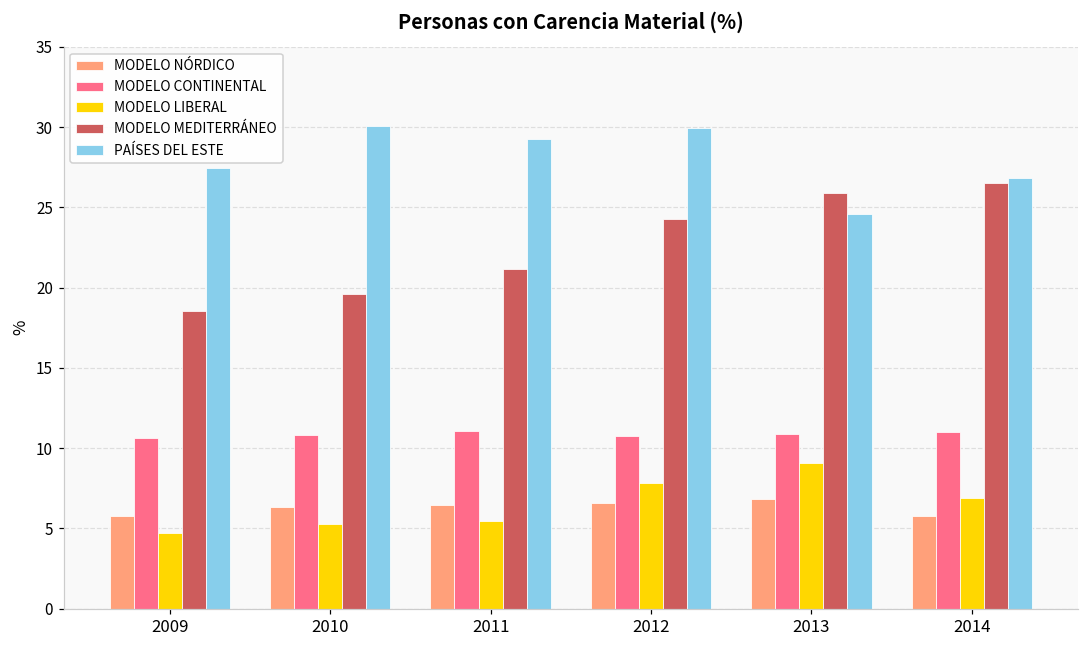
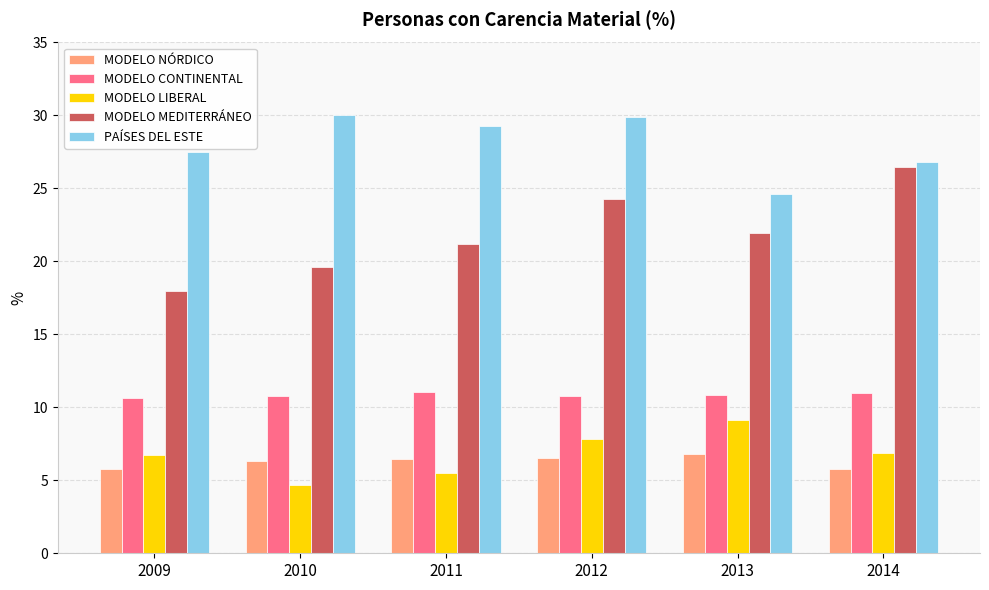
  {
    "MODELO LIBERAL": {
-     "2009": 4.7,
-     "2010": 5.3,
+     "2009": 6.7,
+     "2010": 4.7,
      "2011": 5.5,
      "2012": 7.8,
      "2013": 9.1,
      "2014": 6.9
    },
    "MODELO MEDITERRÁNEO": {
-     "2009": 18.6,
+     "2009": 18.0,
      "2010": 19.6,
      "2011": 21.2,
      "2012": 24.3,
-     "2013": 25.9,
+     "2013": 21.9,
      "2014": 26.5
    },
    "PAÍSES DEL ESTE": {
      "2009": 27.5,
      "2010": 30.0,
      "2011": 29.3,
      "2012": 29.9,
      "2013": 24.6,
      "2014": 26.8
    }
  }
